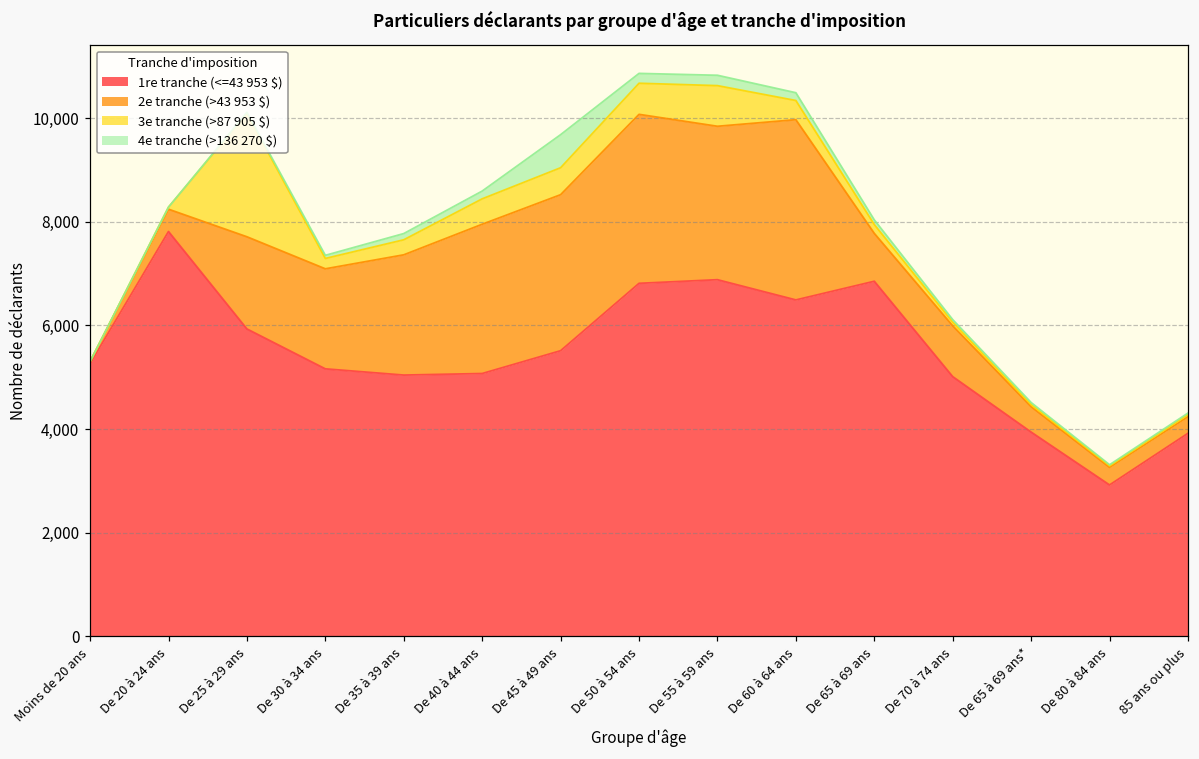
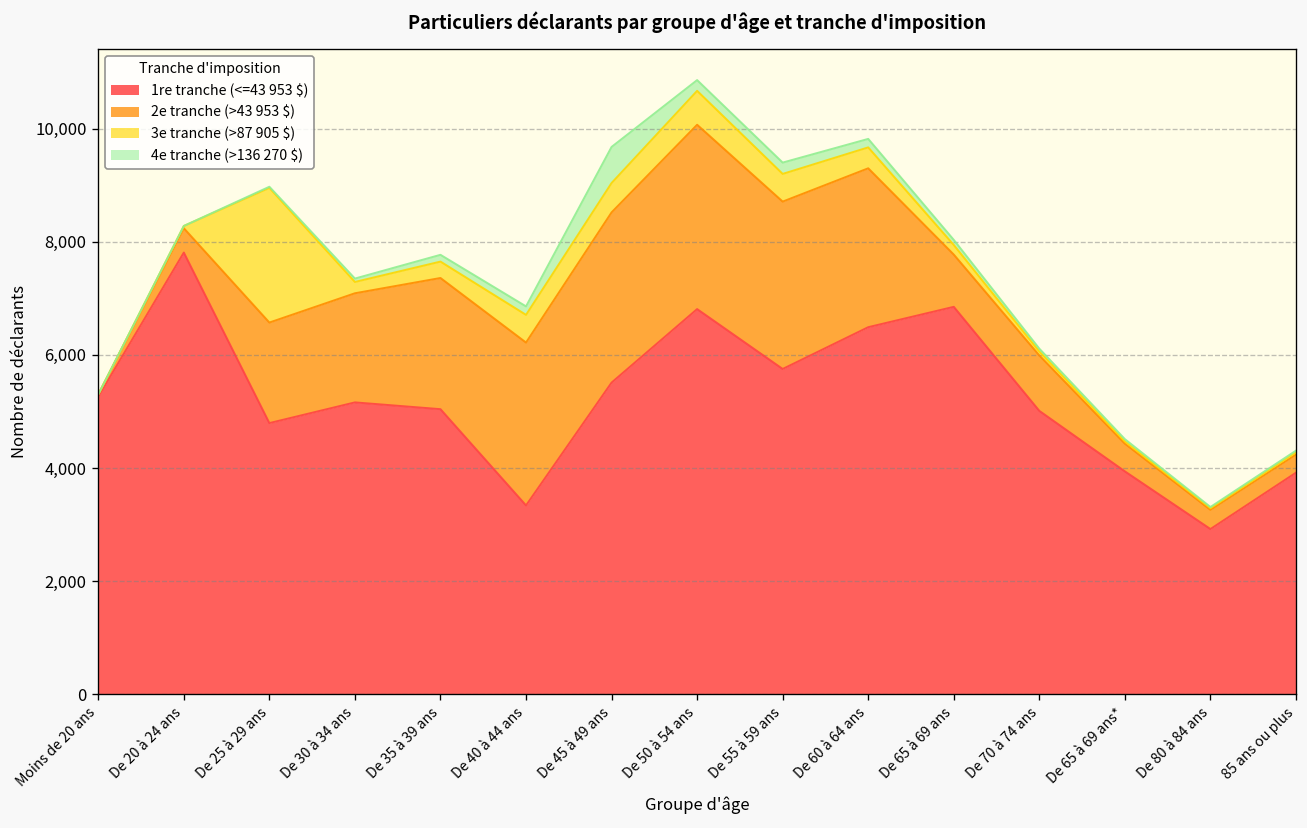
  {
    "1re tranche (<=43 953 $)": {
      "De 20 à 24 ans": "7,800",
-     "De 25 à 29 ans": "5,900",
+     "De 25 à 29 ans": "4,800",
      "De 30 à 34 ans": "5,200",
      "De 35 à 39 ans": "5,000",
-     "De 40 à 44 ans": "5,100",
+     "De 40 à 44 ans": "3,300",
      "De 45 à 49 ans": "5,500",
      "De 50 à 54 ans": "6,800",
-     "De 55 à 59 ans": "6,900",
+     "De 55 à 59 ans": "5,800",
      "De 60 à 64 ans": "6,500",
      "De 65 à 69 ans": "6,900",
      "De 70 à 74 ans": "5,000",
      "De 65 à 69 ans*": "3,900",
      "De 80 à 84 ans": "2,900",
      "85 ans ou plus": "3,900"
    },
    "2e tranche (>43 953 $)": {
      "De 25 à 29 ans": "1,800",
      "De 30 à 34 ans": "1,900",
      "De 35 à 39 ans": "2,300",
      "De 40 à 44 ans": "2,900",
      "De 45 à 49 ans": "3,000",
      "De 50 à 54 ans": "3,300",
      "De 55 à 59 ans": "3,000",
-     "De 60 à 64 ans": "3,500",
+     "De 60 à 64 ans": "2,800",
      "De 65 à 69 ans": "900",
      "De 70 à 74 ans": "1,000"
    },
    "3e tranche (>87 905 $)": {
      "De 30 à 34 ans": "200",
      "De 35 à 39 ans": "300",
      "De 40 à 44 ans": "500",
      "De 45 à 49 ans": "500",
      "De 50 à 54 ans": "600",
-     "De 55 à 59 ans": "800",
+     "De 55 à 59 ans": "500",
      "De 60 à 64 ans": "400",
      "De 65 à 69 ans": "200"
    },
    "4e tranche (>136 270 $)": {
      "De 30 à 34 ans": "100",
      "De 35 à 39 ans": "100",
      "De 40 à 44 ans": "200",
      "De 45 à 49 ans": "600",
      "De 50 à 54 ans": "200",
      "De 55 à 59 ans": "200",
      "De 60 à 64 ans": "200",
      "De 65 à 69 ans": "100"
    }
  }
